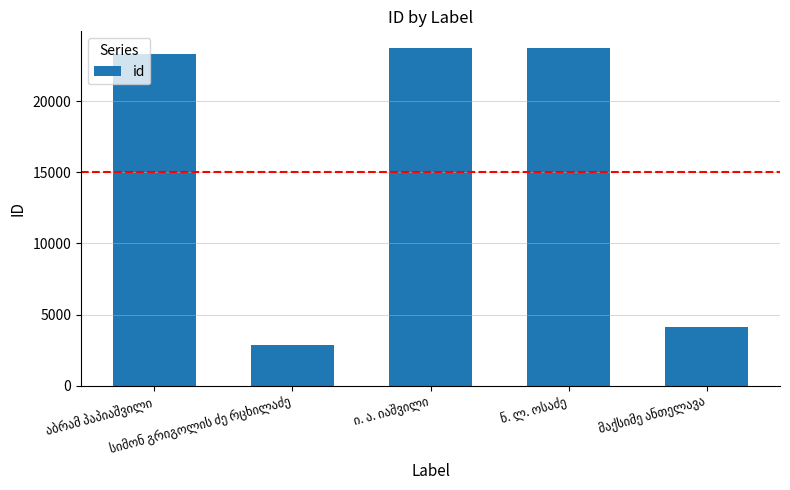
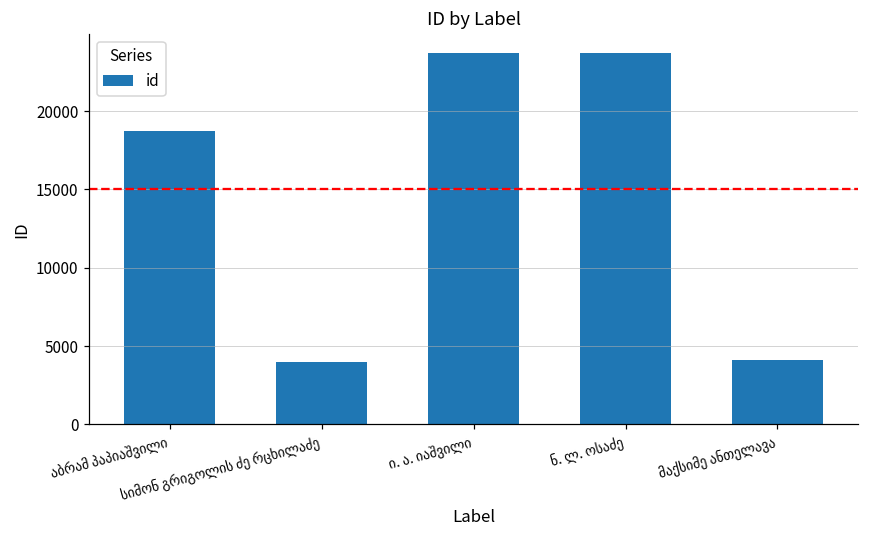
  {
-   "აბრამ პაპიაშვილი": 23300,
-   "სიმონ გრიგოლის ძე რცხილაძე": 2900,
+   "აბრამ პაპიაშვილი": 18700,
+   "სიმონ გრიგოლის ძე რცხილაძე": 4000,
    "ი. ა. იაშვილი": 23700,
    "ნ. ლ. ოსაძე": 23700,
    "მაქსიმე ანთელავა": 4100
  }
